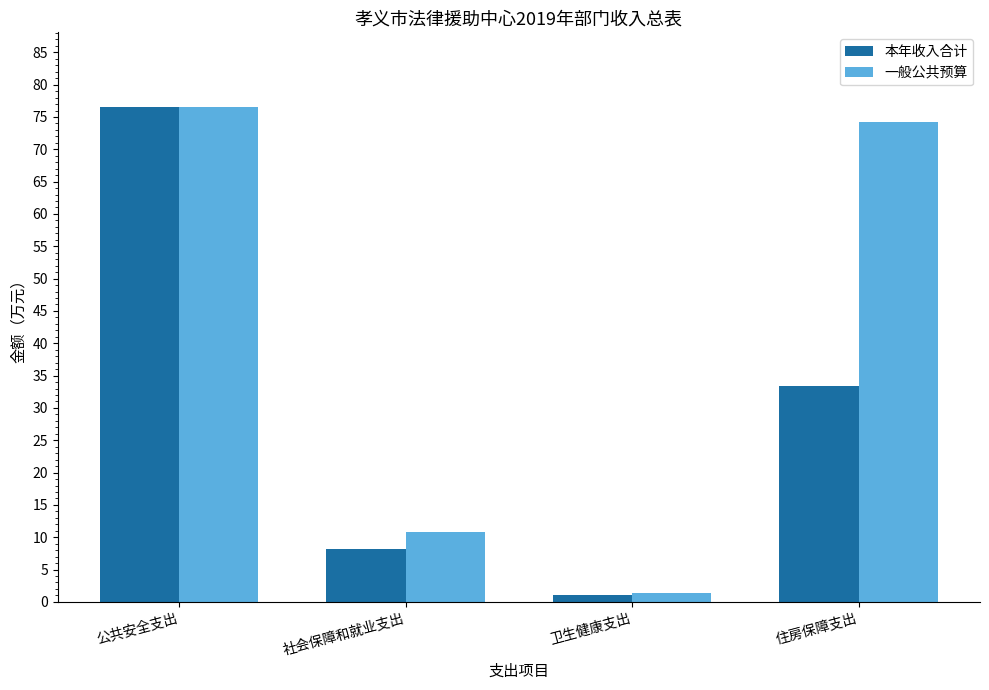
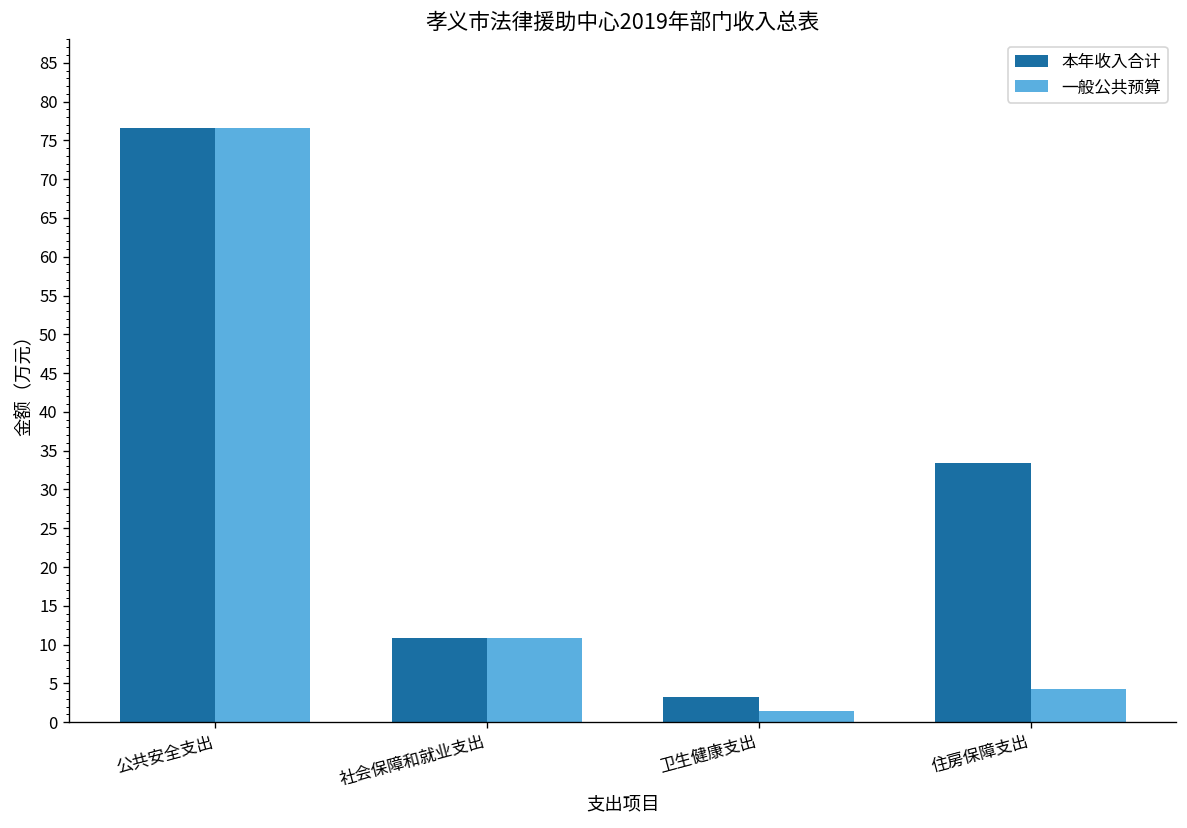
  {
    "本年收入合计": {
      "公共安全支出": 77,
-     "社会保障和就业支出": 8,
-     "卫生健康支出": 1,
+     "社会保障和就业支出": 11,
+     "卫生健康支出": 3,
      "住房保障支出": 33
    },
    "一般公共预算": {
      "公共安全支出": 77,
      "社会保障和就业支出": 11,
      "卫生健康支出": 1,
-     "住房保障支出": 74
+     "住房保障支出": 4
    }
  }
